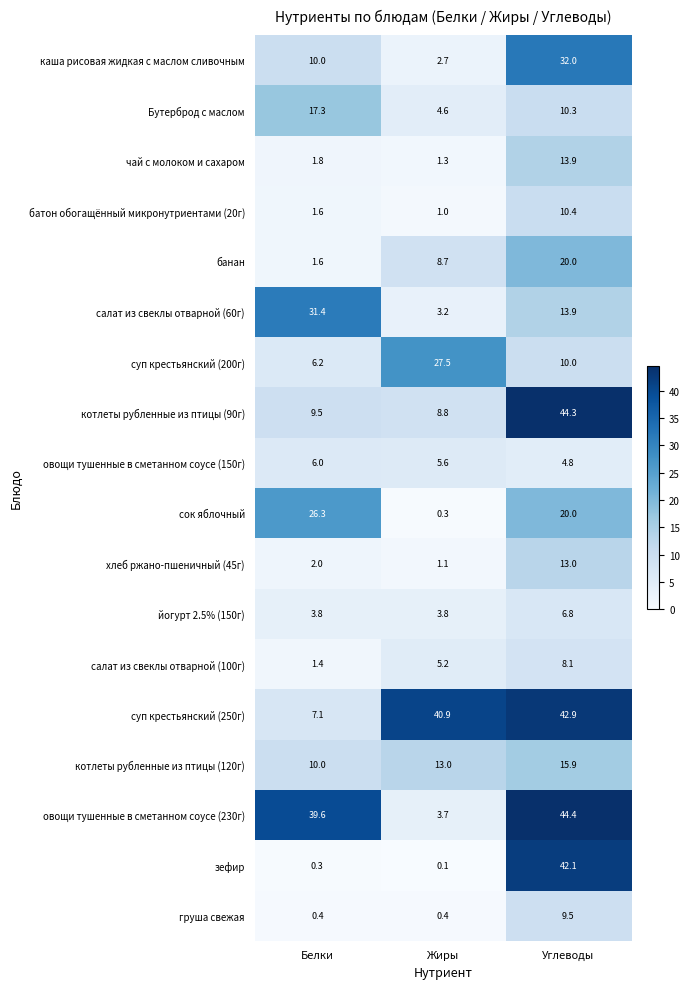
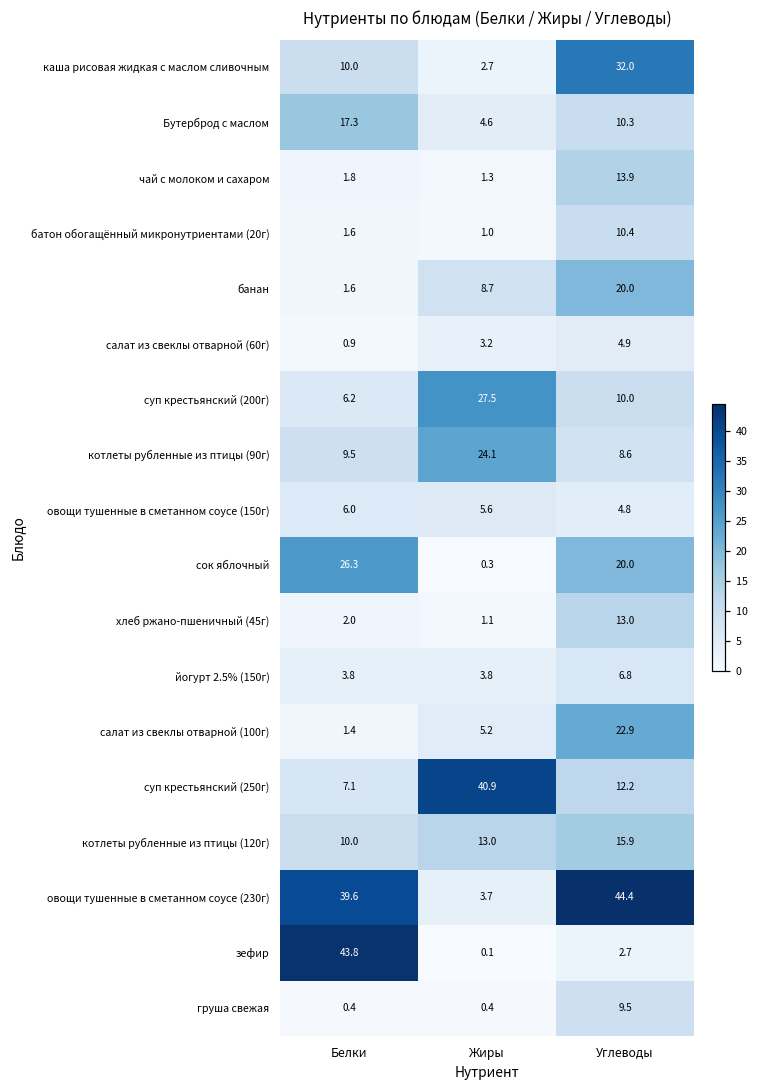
  {
    "каша рисовая жидкая с маслом сливочным": {
      "Белки": 10.0,
      "Жиры": 2.7,
      "Углеводы": 32.0
    },
    "Бутерброд с маслом": {
      "Белки": 17.3,
      "Жиры": 4.6,
      "Углеводы": 10.3
    },
    "чай с молоком и сахаром": {
      "Белки": 1.8,
      "Жиры": 1.3,
      "Углеводы": 13.9
    },
    "батон обогащённый микронутриентами (20г)": {
      "Белки": 1.6,
      "Жиры": 1.0,
      "Углеводы": 10.4
    },
    "банан": {
      "Белки": 1.6,
      "Жиры": 8.7,
      "Углеводы": 20.0
    },
    "салат из свеклы отварной (60г)": {
-     "Белки": 31.4,
+     "Белки": 0.9,
      "Жиры": 3.2,
-     "Углеводы": 13.9
+     "Углеводы": 4.9
    },
    "суп крестьянский (200г)": {
      "Белки": 6.2,
      "Жиры": 27.5,
      "Углеводы": 10.0
    },
    "котлеты рубленные из птицы (90г)": {
      "Белки": 9.5,
-     "Жиры": 8.8,
-     "Углеводы": 44.3
+     "Жиры": 24.1,
+     "Углеводы": 8.6
    },
    "овощи тушенные в сметанном соусе (150г)": {
      "Белки": 6.0,
      "Жиры": 5.6,
      "Углеводы": 4.8
    },
    "сок яблочный": {
      "Белки": 26.3,
      "Жиры": 0.3,
      "Углеводы": 20.0
    },
    "хлеб ржано-пшеничный (45г)": {
      "Белки": 2.0,
      "Жиры": 1.1,
      "Углеводы": 13.0
    },
    "йогурт 2.5% (150г)": {
      "Белки": 3.8,
      "Жиры": 3.8,
      "Углеводы": 6.8
    },
    "салат из свеклы отварной (100г)": {
      "Белки": 1.4,
      "Жиры": 5.2,
-     "Углеводы": 8.1
+     "Углеводы": 22.9
    },
    "суп крестьянский (250г)": {
      "Белки": 7.1,
      "Жиры": 40.9,
-     "Углеводы": 42.9
+     "Углеводы": 12.2
    },
    "котлеты рубленные из птицы (120г)": {
      "Белки": 10.0,
      "Жиры": 13.0,
      "Углеводы": 15.9
    },
    "овощи тушенные в сметанном соусе (230г)": {
      "Белки": 39.6,
      "Жиры": 3.7,
      "Углеводы": 44.4
    },
    "зефир": {
-     "Белки": 0.3,
+     "Белки": 43.8,
      "Жиры": 0.1,
-     "Углеводы": 42.1
+     "Углеводы": 2.7
    },
    "груша свежая": {
      "Белки": 0.4,
      "Жиры": 0.4,
      "Углеводы": 9.5
    }
  }
